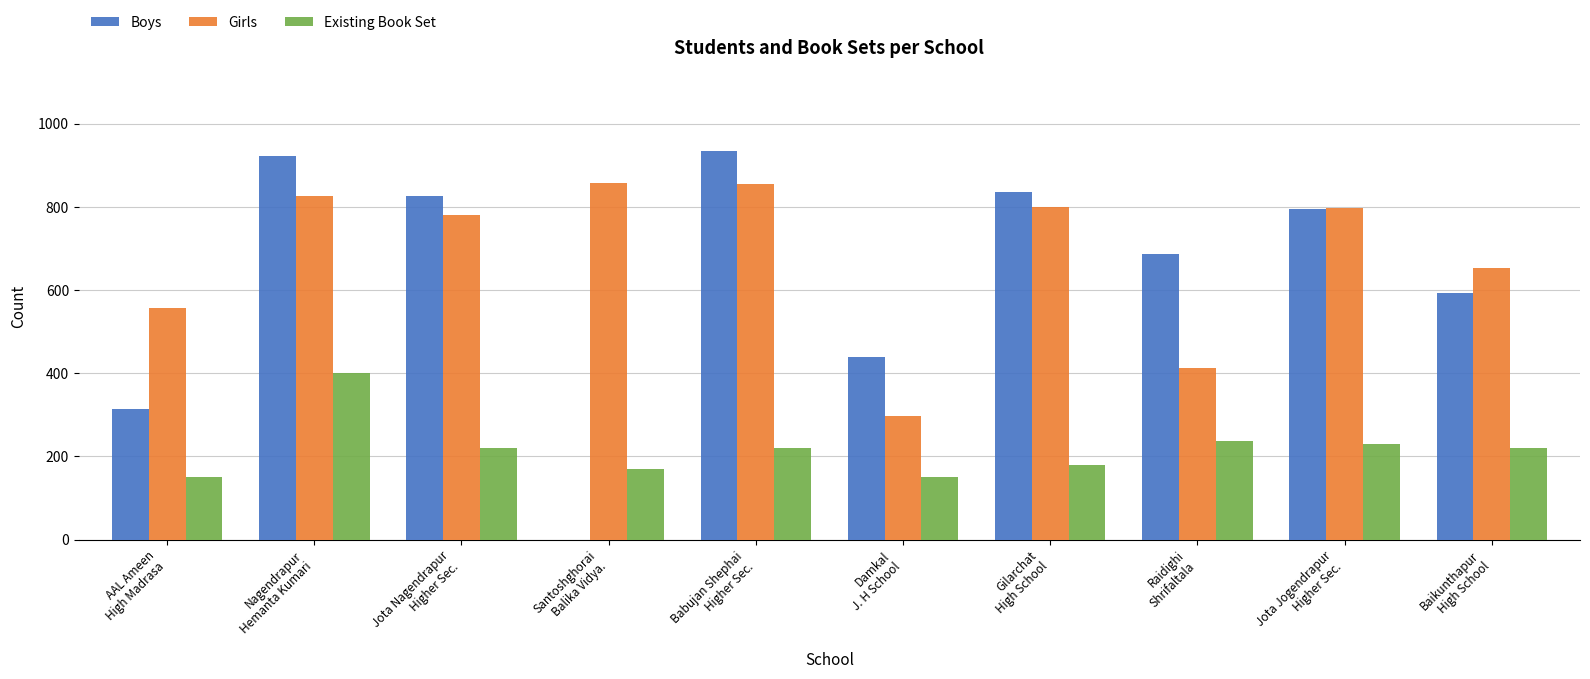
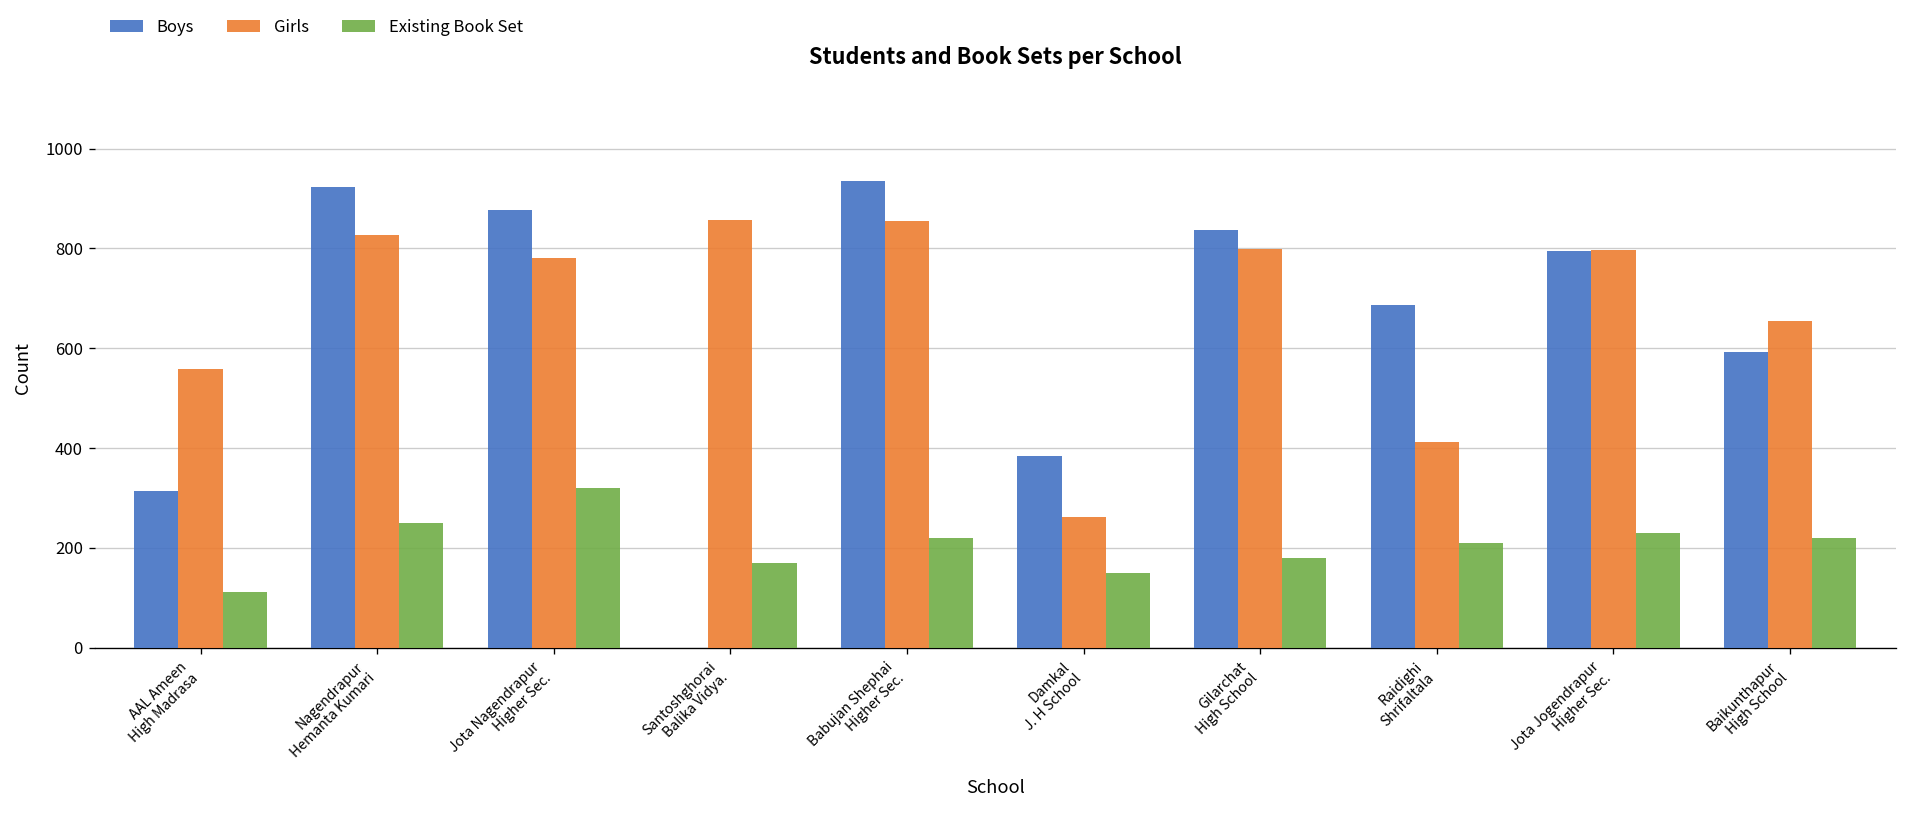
  {
    "Boys": {
      "AAL Ameen High Madrasa": 320,
      "Nagendrapur Hemanta Kumari": 920,
-     "Jota Nagendrapur Higher Sec.": 830,
+     "Jota Nagendrapur Higher Sec.": 880,
      "Santoshghorai Balika Vidya.": 0,
      "Babujan Shephai Higher Sec.": 940,
-     "Damkal J. H School": 440,
+     "Damkal J. H School": 390,
      "Gilarchat High School": 840,
      "Raidighi Shrifaltala": 690,
      "Jota Jogendrapur Higher Sec.": 790,
      "Baikunthapur High School": 590
    },
    "Girls": {
      "AAL Ameen High Madrasa": 560,
      "Nagendrapur Hemanta Kumari": 830,
      "Jota Nagendrapur Higher Sec.": 780,
      "Santoshghorai Balika Vidya.": 860,
      "Babujan Shephai Higher Sec.": 860,
-     "Damkal J. H School": 300,
+     "Damkal J. H School": 260,
      "Gilarchat High School": 800,
      "Raidighi Shrifaltala": 410,
      "Jota Jogendrapur Higher Sec.": 800,
      "Baikunthapur High School": 650
    },
    "Existing Book Set": {
-     "AAL Ameen High Madrasa": 150,
-     "Nagendrapur Hemanta Kumari": 400,
-     "Jota Nagendrapur Higher Sec.": 220,
+     "AAL Ameen High Madrasa": 110,
+     "Nagendrapur Hemanta Kumari": 250,
+     "Jota Nagendrapur Higher Sec.": 320,
      "Santoshghorai Balika Vidya.": 170,
      "Babujan Shephai Higher Sec.": 220,
      "Damkal J. H School": 150,
      "Gilarchat High School": 180,
-     "Raidighi Shrifaltala": 240,
+     "Raidighi Shrifaltala": 210,
      "Jota Jogendrapur Higher Sec.": 230,
      "Baikunthapur High School": 220
    }
  }
